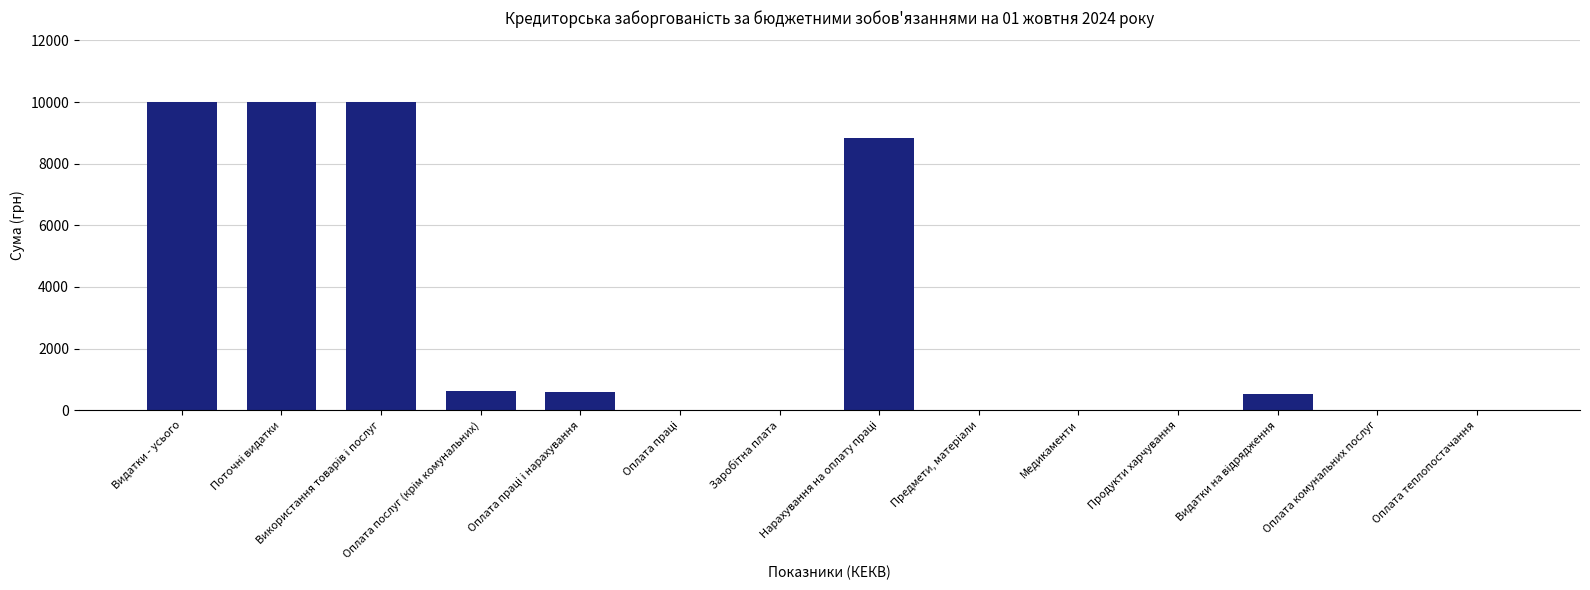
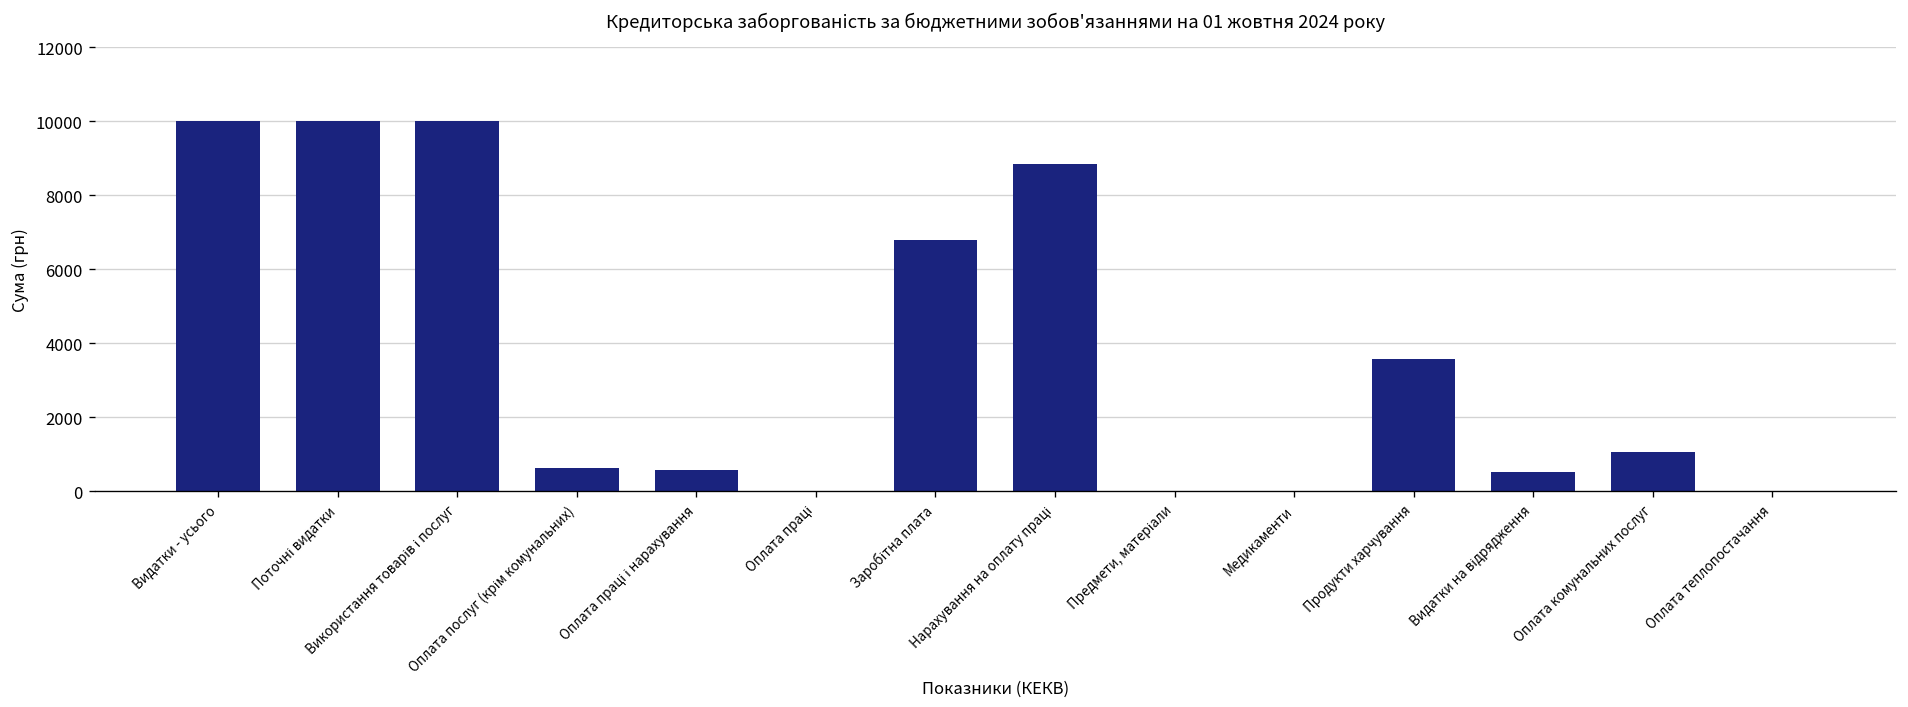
  {
    "Видатки - усього": 10000,
    "Поточні видатки": 10000,
    "Використання товарів і послуг": 10000,
    "Оплата послуг (крім комунальних)": 600,
    "Оплата праці і нарахування": 600,
    "Оплата праці": 0,
-   "Заробітна плата": 0,
+   "Заробітна плата": 6800,
    "Нарахування на оплату праці": 8800,
    "Предмети, матеріали": 0,
    "Медикаменти": 0,
-   "Продукти харчування": 0,
+   "Продукти харчування": 3600,
    "Видатки на відрядження": 500,
-   "Оплата комунальних послуг": 0,
+   "Оплата комунальних послуг": 1100,
    "Оплата теплопостачання": 0
  }
